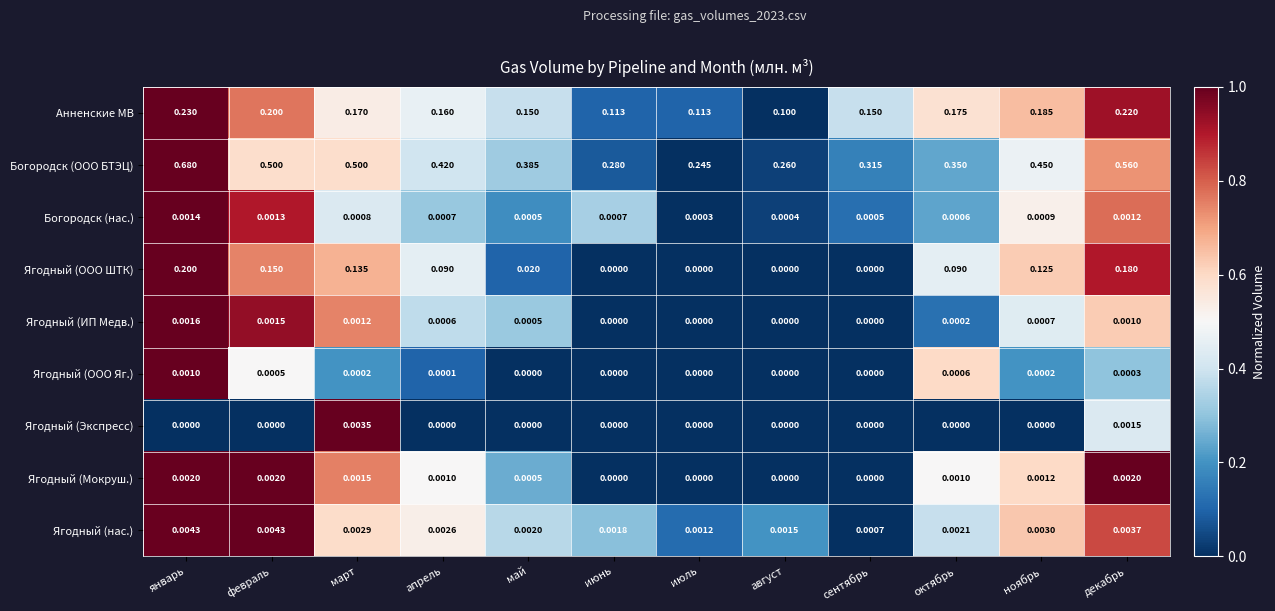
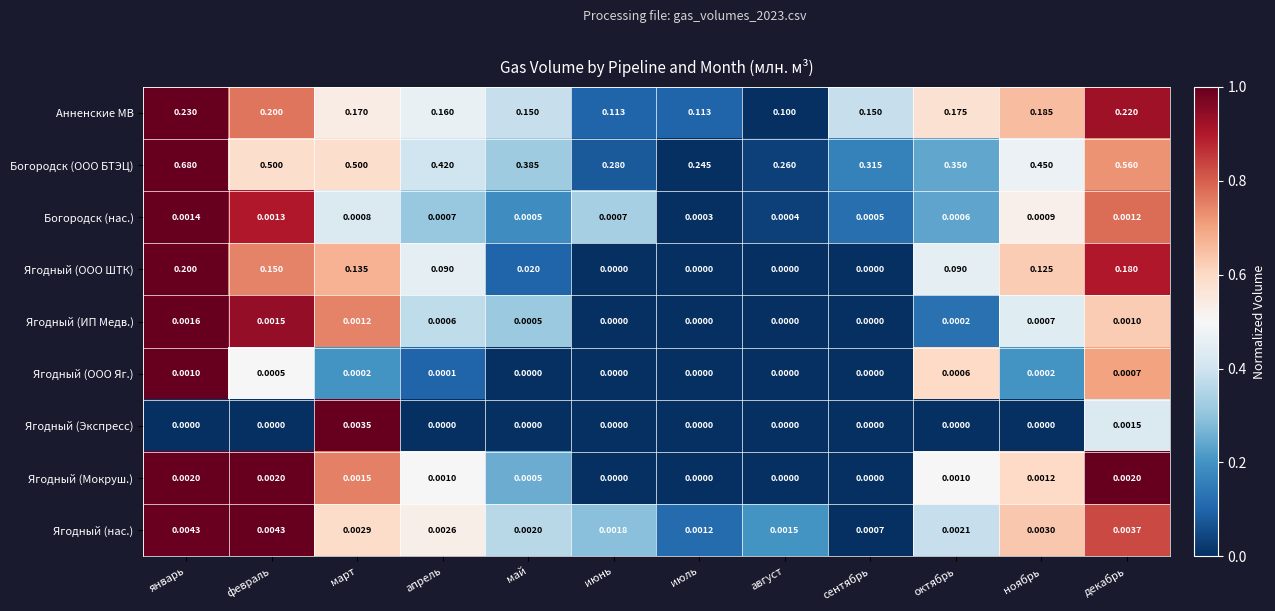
  {
    "Анненские МВ": {
      "январь": 0.230,
      "февраль": 0.200,
      "март": 0.170,
      "апрель": 0.160,
      "май": 0.150,
      "июнь": 0.113,
      "июль": 0.113,
      "август": 0.100,
      "сентябрь": 0.150,
      "октябрь": 0.175,
      "ноябрь": 0.185,
      "декабрь": 0.220
    },
    "Богородск (ООО БТЭЦ)": {
      "январь": 0.680,
      "февраль": 0.500,
      "март": 0.500,
      "апрель": 0.420,
      "май": 0.385,
      "июнь": 0.280,
      "июль": 0.245,
      "август": 0.260,
      "сентябрь": 0.315,
      "октябрь": 0.350,
      "ноябрь": 0.450,
      "декабрь": 0.560
    },
    "Богородск (нас.)": {
      "январь": 0.0014,
      "февраль": 0.0013,
      "март": 0.0008,
      "апрель": 0.0007,
      "май": 0.0005,
      "июнь": 0.0007,
      "июль": 0.0003,
      "август": 0.0004,
      "сентябрь": 0.0005,
      "октябрь": 0.0006,
      "ноябрь": 0.0009,
      "декабрь": 0.0012
    },
    "Ягодный (ООО ШТК)": {
      "январь": 0.200,
      "февраль": 0.150,
      "март": 0.135,
      "апрель": 0.090,
      "май": 0.020,
      "июнь": 0.0000,
      "июль": 0.0000,
      "август": 0.0000,
      "сентябрь": 0.0000,
      "октябрь": 0.090,
      "ноябрь": 0.125,
      "декабрь": 0.180
    },
    "Ягодный (ИП Медв.)": {
      "январь": 0.0016,
      "февраль": 0.0015,
      "март": 0.0012,
      "апрель": 0.0006,
      "май": 0.0005,
      "июнь": 0.0000,
      "июль": 0.0000,
      "август": 0.0000,
      "сентябрь": 0.0000,
      "октябрь": 0.0002,
      "ноябрь": 0.0007,
      "декабрь": 0.0010
    },
    "Ягодный (ООО Яг.)": {
      "январь": 0.0010,
      "февраль": 0.0005,
      "март": 0.0002,
      "апрель": 0.0001,
      "май": 0.0000,
      "июнь": 0.0000,
      "июль": 0.0000,
      "август": 0.0000,
      "сентябрь": 0.0000,
      "октябрь": 0.0006,
      "ноябрь": 0.0002,
-     "декабрь": 0.0003
+     "декабрь": 0.0007
    },
    "Ягодный (Экспресс)": {
      "январь": 0.0000,
      "февраль": 0.0000,
      "март": 0.0035,
      "апрель": 0.0000,
      "май": 0.0000,
      "июнь": 0.0000,
      "июль": 0.0000,
      "август": 0.0000,
      "сентябрь": 0.0000,
      "октябрь": 0.0000,
      "ноябрь": 0.0000,
      "декабрь": 0.0015
    },
    "Ягодный (Мокруш.)": {
      "январь": 0.0020,
      "февраль": 0.0020,
      "март": 0.0015,
      "апрель": 0.0010,
      "май": 0.0005,
      "июнь": 0.0000,
      "июль": 0.0000,
      "август": 0.0000,
      "сентябрь": 0.0000,
      "октябрь": 0.0010,
      "ноябрь": 0.0012,
      "декабрь": 0.0020
    },
    "Ягодный (нас.)": {
      "январь": 0.0043,
      "февраль": 0.0043,
      "март": 0.0029,
      "апрель": 0.0026,
      "май": 0.0020,
      "июнь": 0.0018,
      "июль": 0.0012,
      "август": 0.0015,
      "сентябрь": 0.0007,
      "октябрь": 0.0021,
      "ноябрь": 0.0030,
      "декабрь": 0.0037
    }
  }
